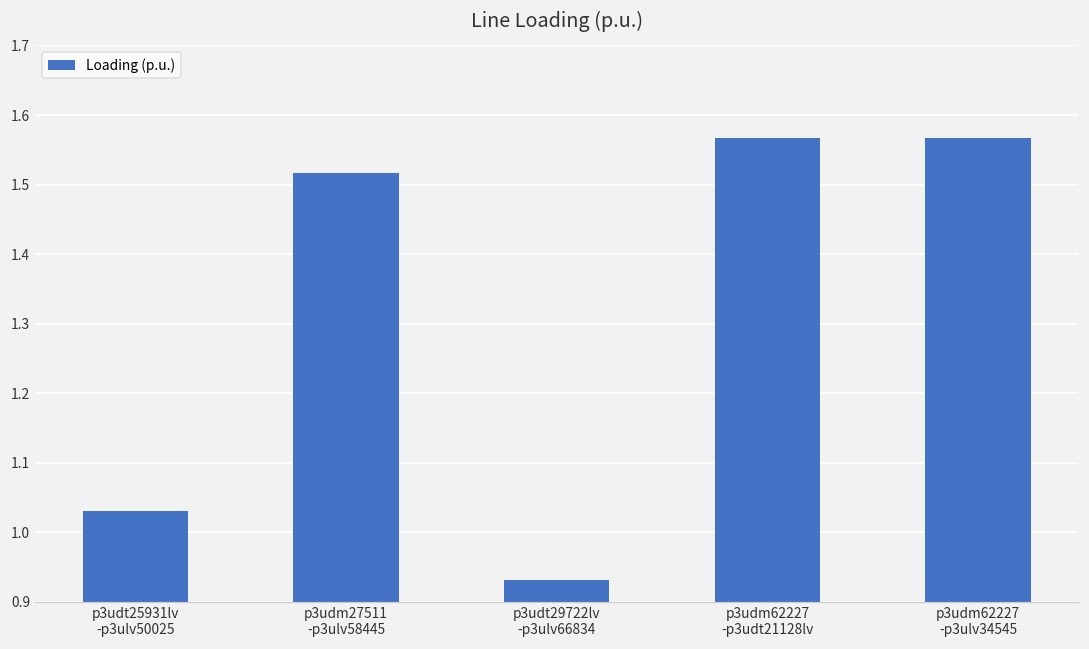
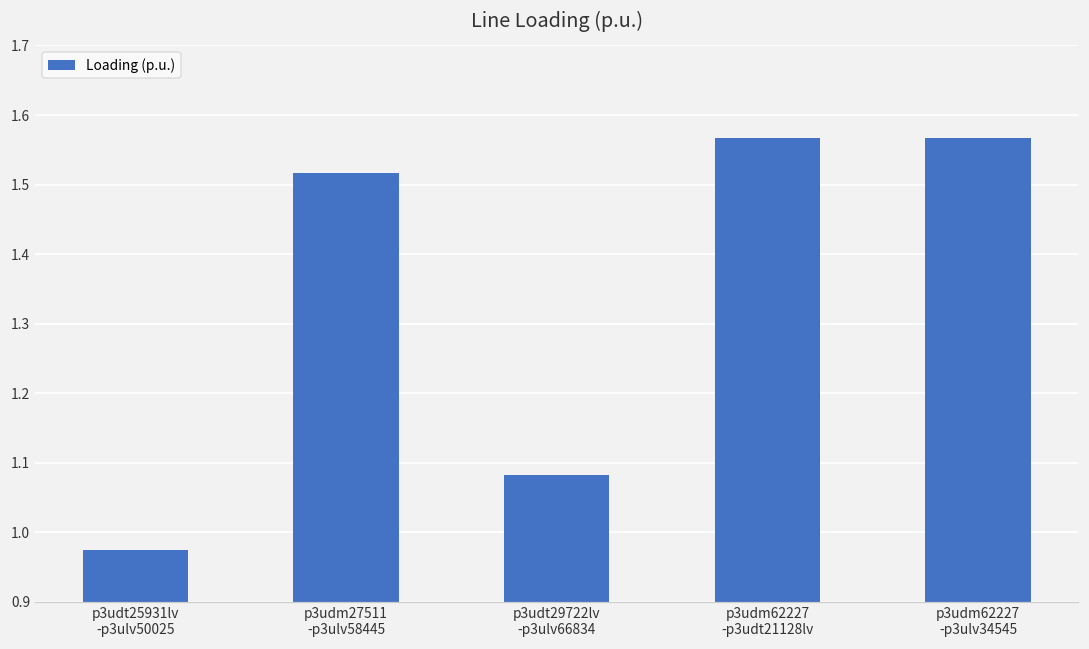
  {
-   "p3udt25931lv -p3ulv50025": 1.03,
+   "p3udt25931lv -p3ulv50025": 0.97,
    "p3udm27511 -p3ulv58445": 1.52,
-   "p3udt29722lv -p3ulv66834": 0.93,
+   "p3udt29722lv -p3ulv66834": 1.08,
    "p3udm62227 -p3udt21128lv": 1.57,
    "p3udm62227 -p3ulv34545": 1.57
  }
